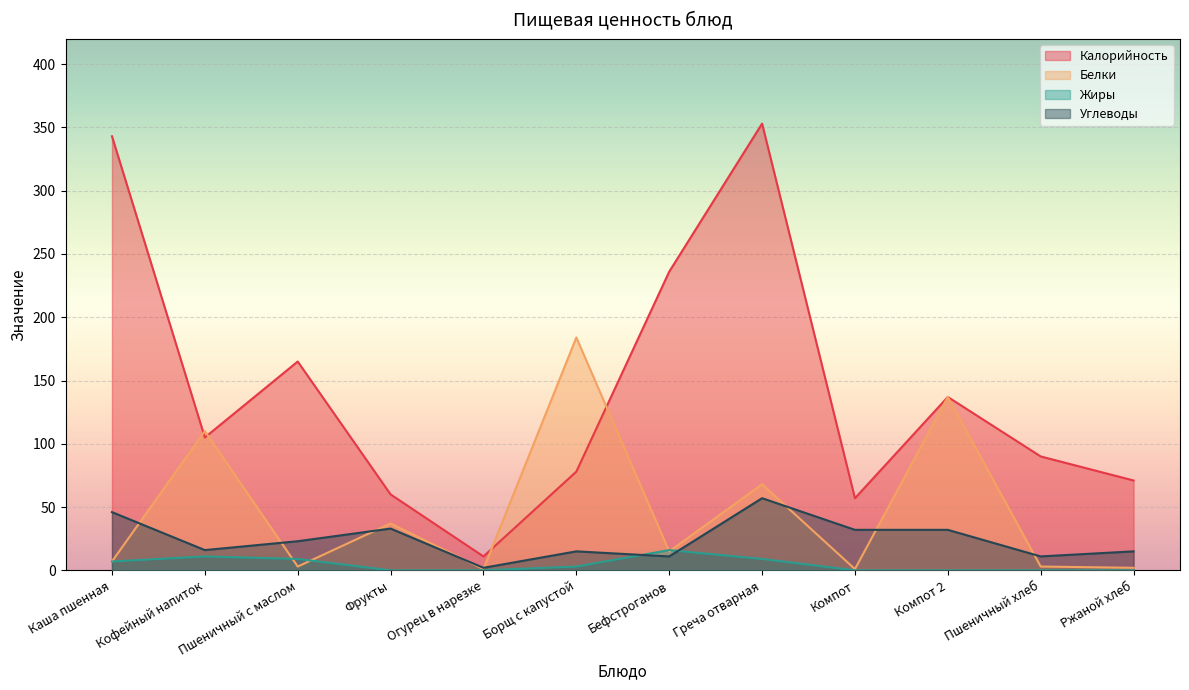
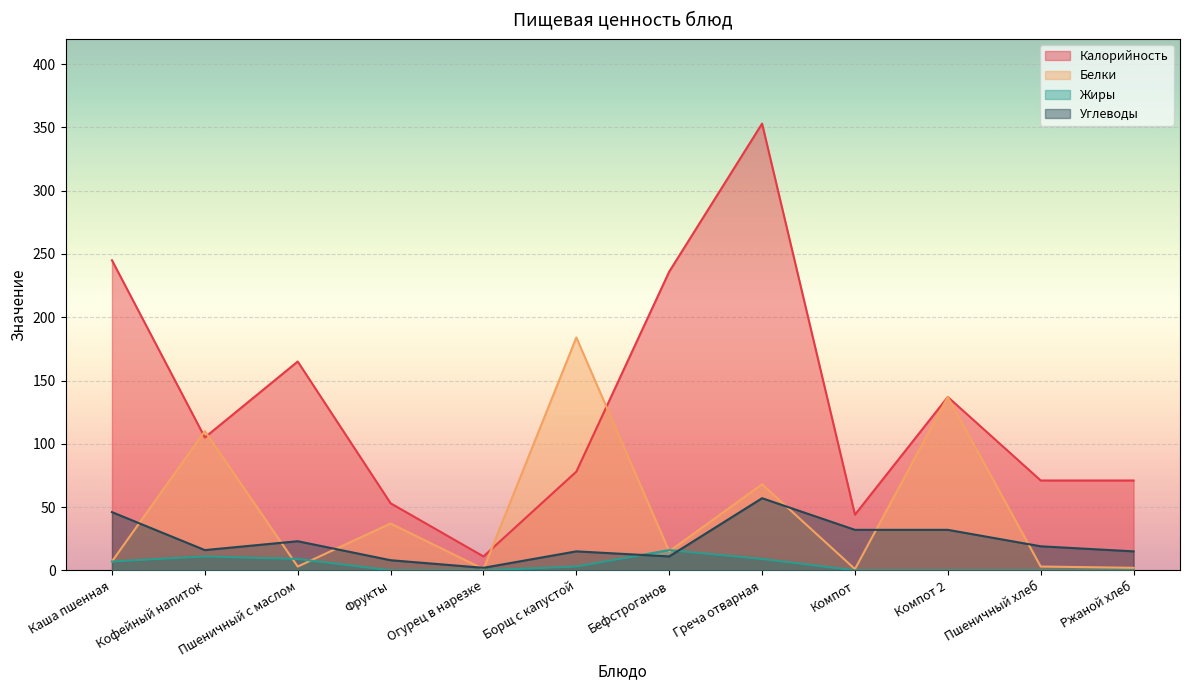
  {
    "Калорийность": {
-     "Каша пшенная": 343,
+     "Каша пшенная": 245,
      "Кофейный напиток": 105,
      "Пшеничный с маслом": 165,
-     "Фрукты": 60,
+     "Фрукты": 53,
      "Огурец в нарезке": 11,
      "Борщ с капустой": 78,
      "Бефстроганов": 236,
      "Греча отварная": 353,
-     "Компот": 57,
-     "Пшеничный хлеб": 90,
+     "Компот": 44,
+     "Пшеничный хлеб": 71,
      "Ржаной хлеб": 71
    },
    "Белки": {
      "Кофейный напиток": 110,
      "Пшеничный с маслом": 3,
      "Фрукты": 37,
      "Борщ с капустой": 184,
      "Греча отварная": 68,
      "Пшеничный хлеб": 3
    },
    "Жиры": {
      "Кофейный напиток": 11,
      "Пшеничный с маслом": 9,
      "Фрукты": 0,
      "Борщ с капустой": 3,
      "Греча отварная": 9,
      "Компот 2": 0,
      "Пшеничный хлеб": 0
    },
    "Углеводы": {
      "Каша пшенная": 46,
      "Кофейный напиток": 16,
      "Пшеничный с маслом": 23,
-     "Фрукты": 33,
+     "Фрукты": 8,
      "Борщ с капустой": 15,
      "Бефстроганов": 11,
      "Греча отварная": 57,
      "Компот": 32,
      "Компот 2": 32,
-     "Пшеничный хлеб": 11,
+     "Пшеничный хлеб": 19,
      "Ржаной хлеб": 15
    }
  }
